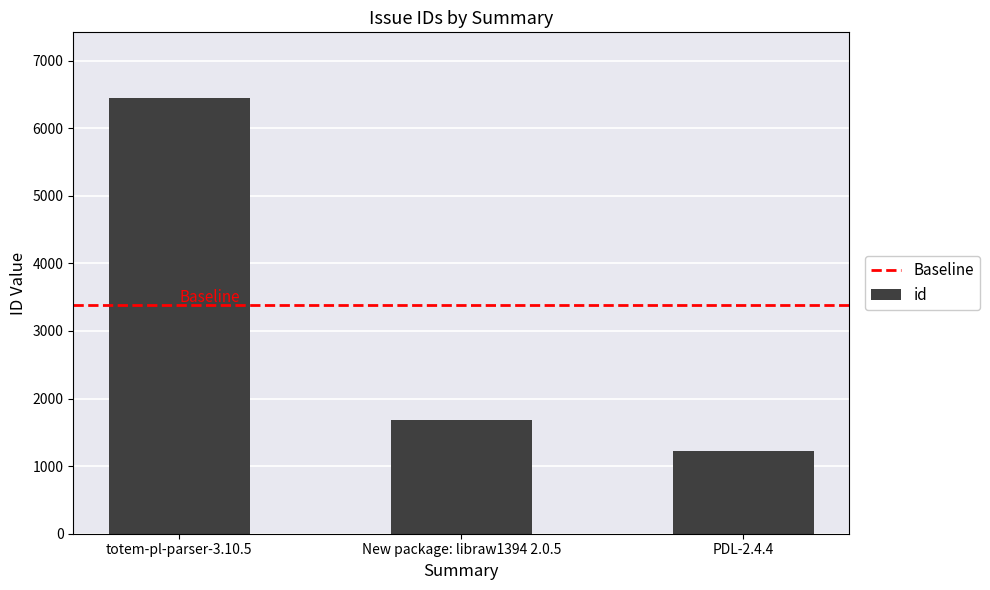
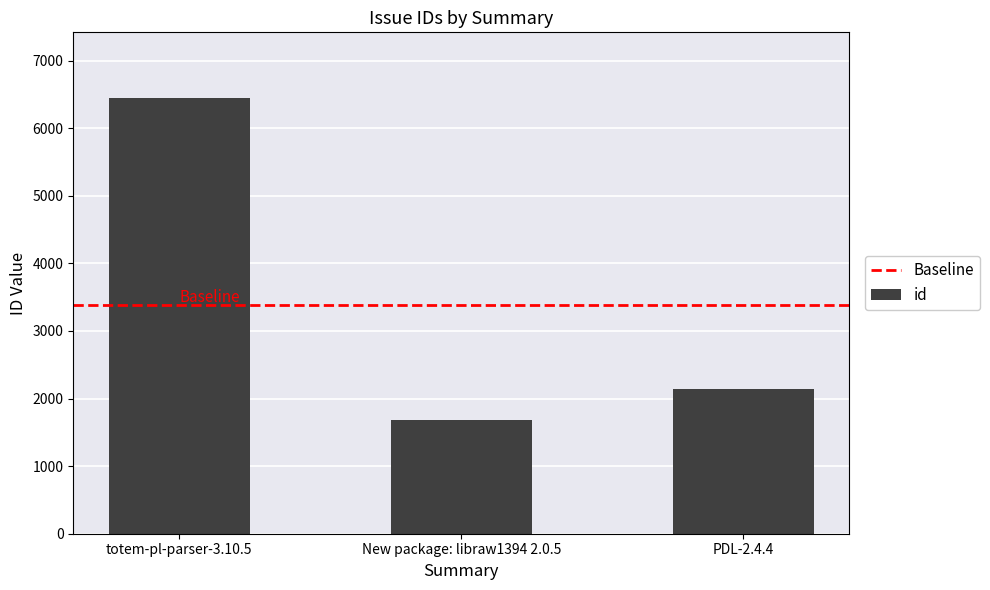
  {
    "totem-pl-parser-3.10.5": 6500,
    "New package: libraw1394 2.0.5": 1700,
-   "PDL-2.4.4": 1200
+   "PDL-2.4.4": 2100
  }
